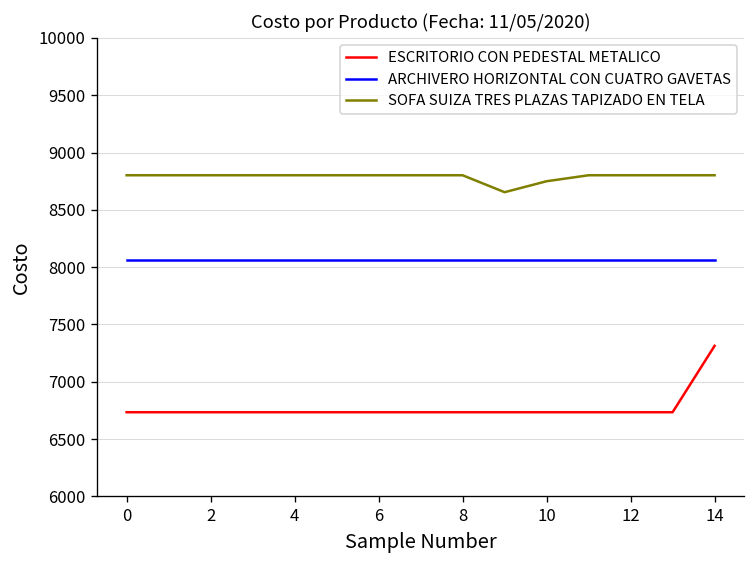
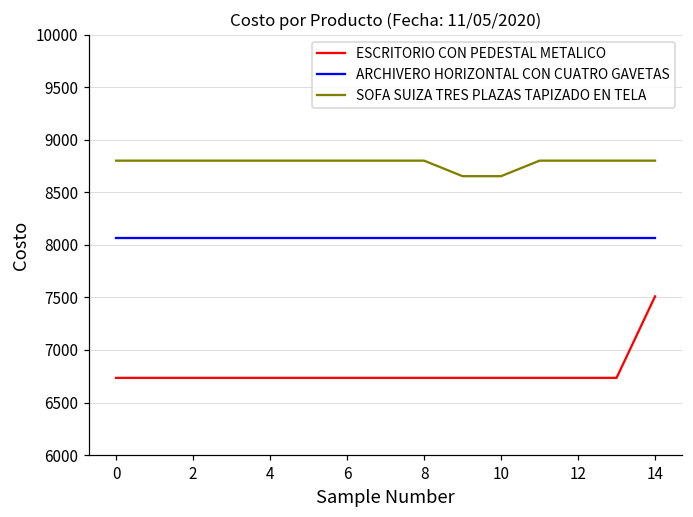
  {
    "ESCRITORIO CON PEDESTAL METALICO": {
      "0": 6700,
      "2": 6700,
      "4": 6700,
      "6": 6700,
      "8": 6700,
      "10": 6700,
      "12": 6700,
-     "14": 7300
+     "14": 7500
    },
    "ARCHIVERO HORIZONTAL CON CUATRO GAVETAS": {
      "0": 8100,
      "2": 8100,
      "4": 8100,
      "6": 8100,
      "8": 8100,
      "10": 8100,
      "12": 8100,
      "14": 8100
    },
    "SOFA SUIZA TRES PLAZAS TAPIZADO EN TELA": {
      "0": 8800,
      "2": 8800,
      "4": 8800,
      "6": 8800,
      "8": 8800,
-     "10": 8750,
+     "10": 8650,
      "12": 8800,
      "14": 8800
    }
  }
